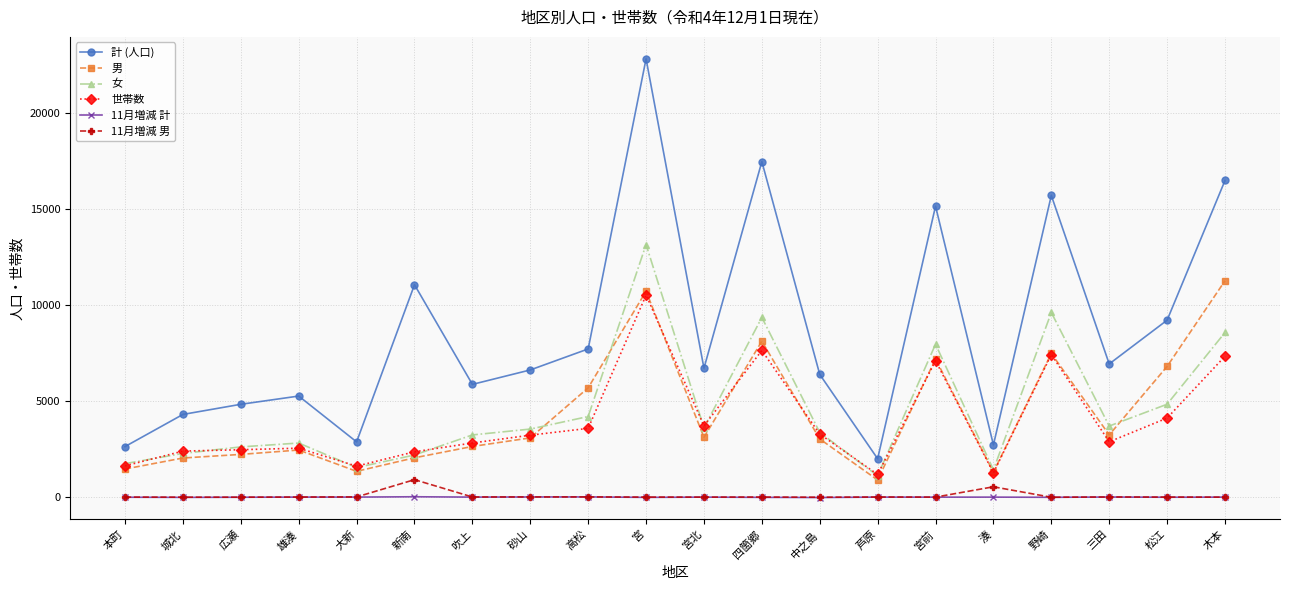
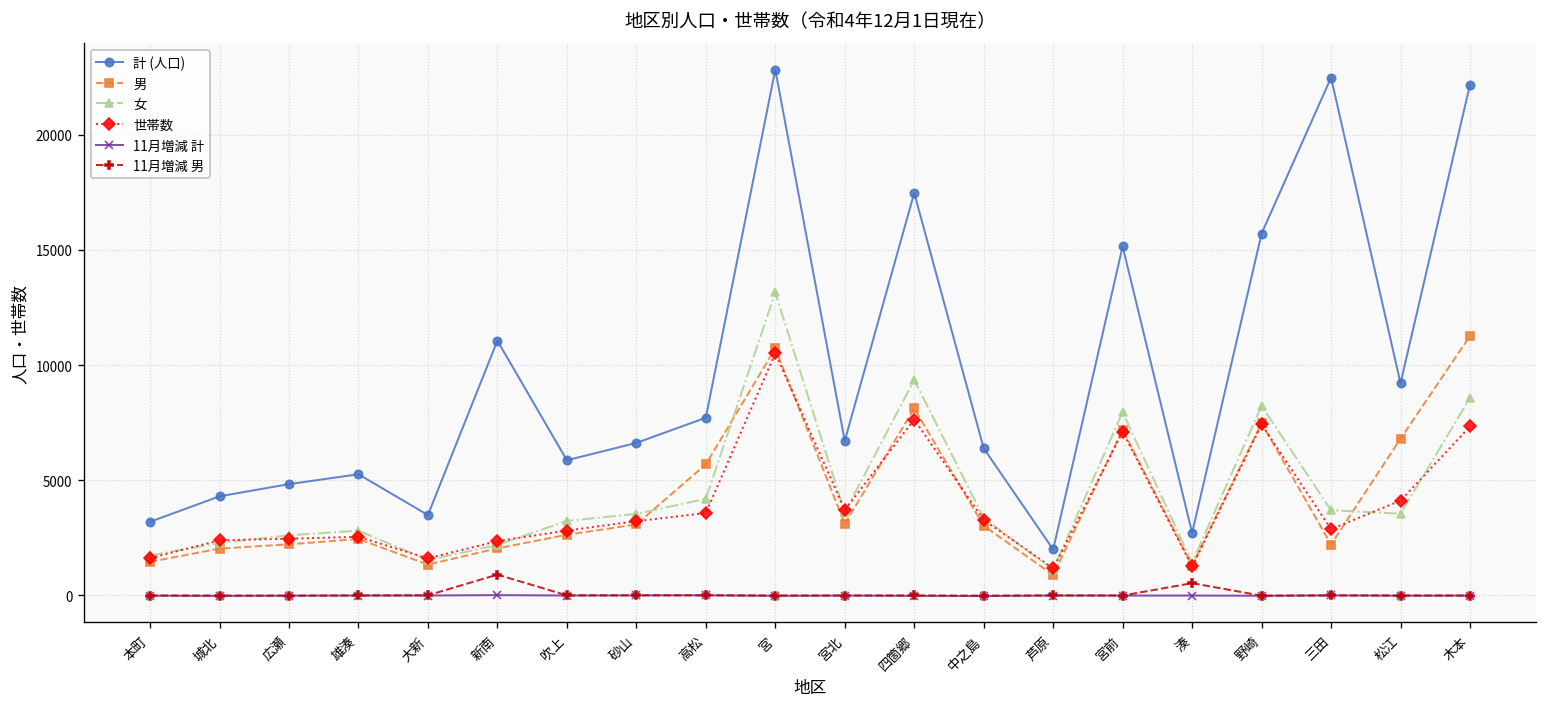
  {
    "計 (人口)": {
-     "本町": 2600,
+     "本町": 3200,
      "城北": 4300,
      "広瀬": 4800,
      "雄湊": 5300,
-     "大新": 2900,
+     "大新": 3500,
      "新南": 11100,
      "吹上": 5900,
      "砂山": 6600,
      "高松": 7700,
      "宮": 22800,
      "宮北": 6700,
      "四箇郷": 17500,
      "中之島": 6400,
      "芦原": 2000,
      "宮前": 15100,
      "湊": 2700,
      "野崎": 15700,
-     "三田": 6900,
+     "三田": 22500,
      "松江": 9200,
-     "木本": 16500
+     "木本": 22200
    },
    "男": {
      "本町": 1500,
      "城北": 2000,
      "広瀬": 2200,
      "大新": 1300,
      "新南": 2000,
      "吹上": 2600,
      "砂山": 3100,
      "高松": 5700,
      "宮": 10700,
      "宮北": 3100,
      "四箇郷": 8100,
      "中之島": 3000,
      "芦原": 900,
-     "三田": 3200,
+     "三田": 2200,
      "松江": 6800,
      "木本": 11300
    },
    "女": {
      "広瀬": 2600,
      "雄湊": 2800,
      "新南": 2200,
      "吹上": 3200,
      "砂山": 3500,
      "高松": 4200,
      "宮": 13100,
      "四箇郷": 9400,
      "宮前": 8000,
-     "野崎": 9600,
+     "野崎": 8200,
      "三田": 3700,
-     "松江": 4800,
+     "松江": 3500,
      "木本": 8600
    },
    "世帯数": {
      "広瀬": 2500,
      "新南": 2400,
      "吹上": 2800,
      "砂山": 3200,
      "高松": 3600,
      "宮": 10500,
      "四箇郷": 7600,
      "三田": 2900,
      "松江": 4100,
      "木本": 7300
    },
    "11月増減 計": {
      "新南": 0,
      "湊": 0
    },
    "11月増減 男": {
      "新南": 900,
      "湊": 500
    }
  }
